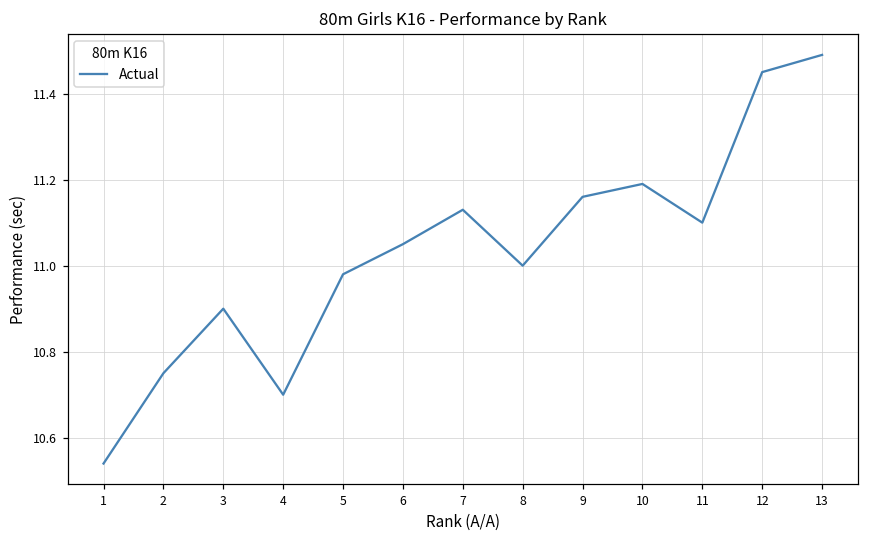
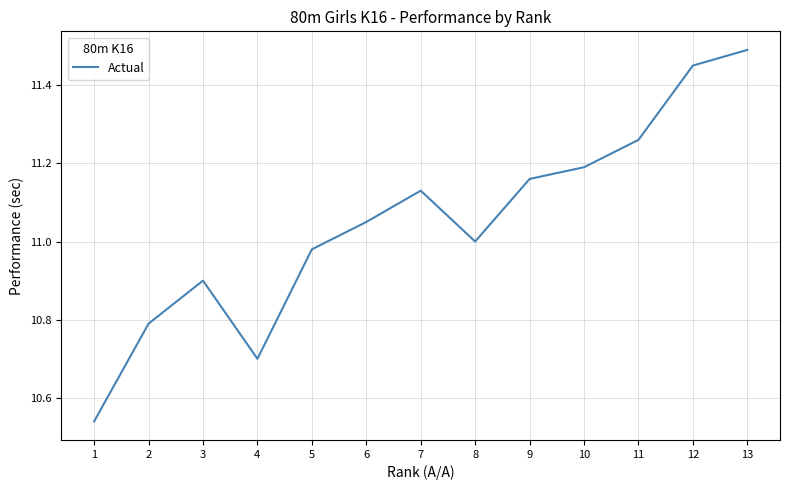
  {
    "1": 10.54,
-   "2": 10.75,
+   "2": 10.79,
    "3": 10.90,
    "4": 10.70,
    "5": 10.98,
    "6": 11.05,
    "7": 11.13,
    "8": 11.00,
    "9": 11.16,
    "10": 11.19,
-   "11": 11.10,
+   "11": 11.26,
    "12": 11.45,
    "13": 11.49
  }
